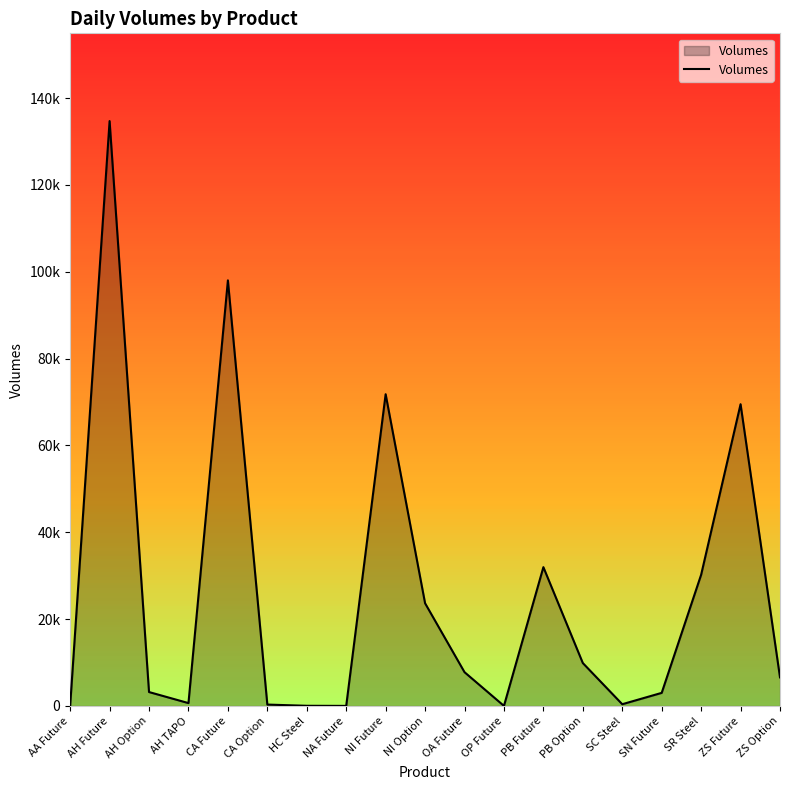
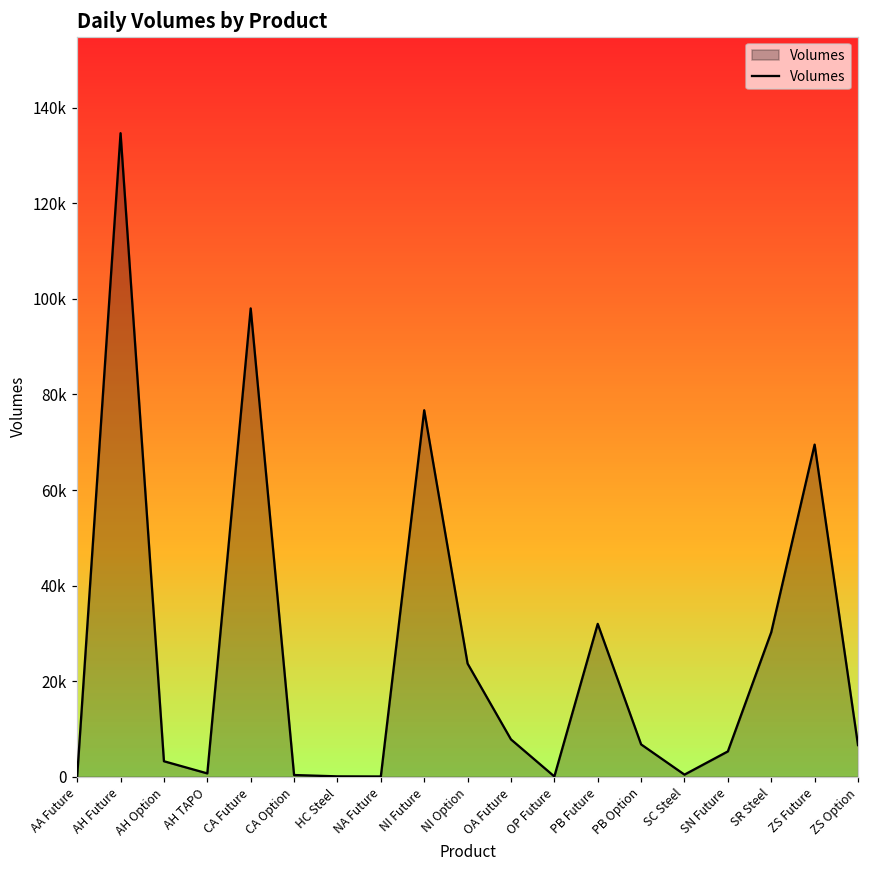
  {
    "AA Future": 0,
    "AH Future": 135000,
    "AH Option": 3000,
    "AH TAPO": 1000,
    "CA Future": 98000,
    "CA Option": 0,
    "HC Steel": 0,
    "NA Future": 0,
-   "NI Future": 72000,
+   "NI Future": 77000,
    "NI Option": 24000,
    "OA Future": 8000,
    "OP Future": 0,
    "PB Future": 32000,
-   "PB Option": 10000,
+   "PB Option": 7000,
    "SC Steel": 0,
-   "SN Future": 3000,
+   "SN Future": 5000,
    "SR Steel": 30000,
    "ZS Future": 70000,
    "ZS Option": 7000
  }
